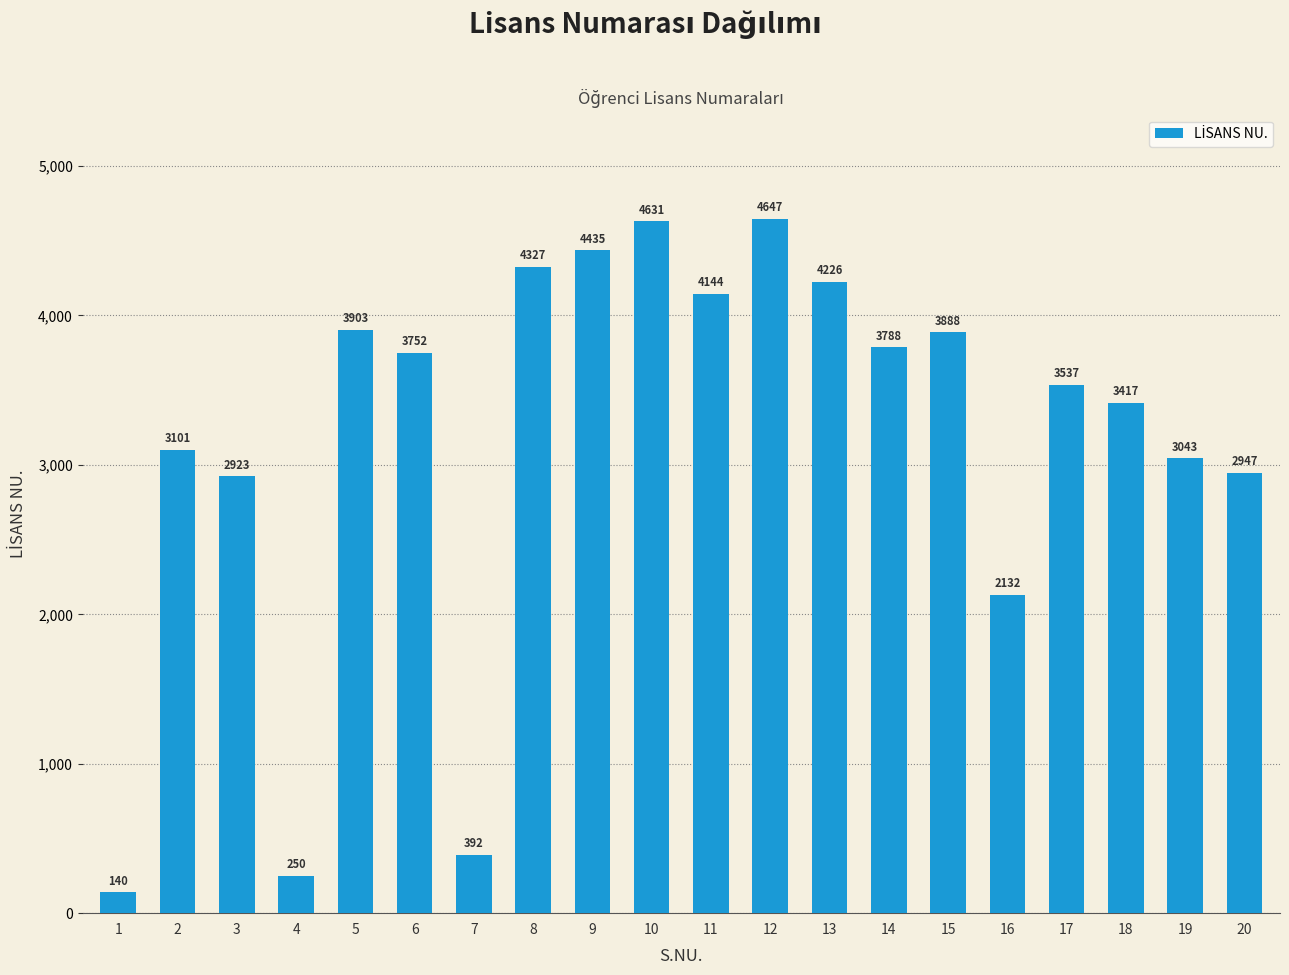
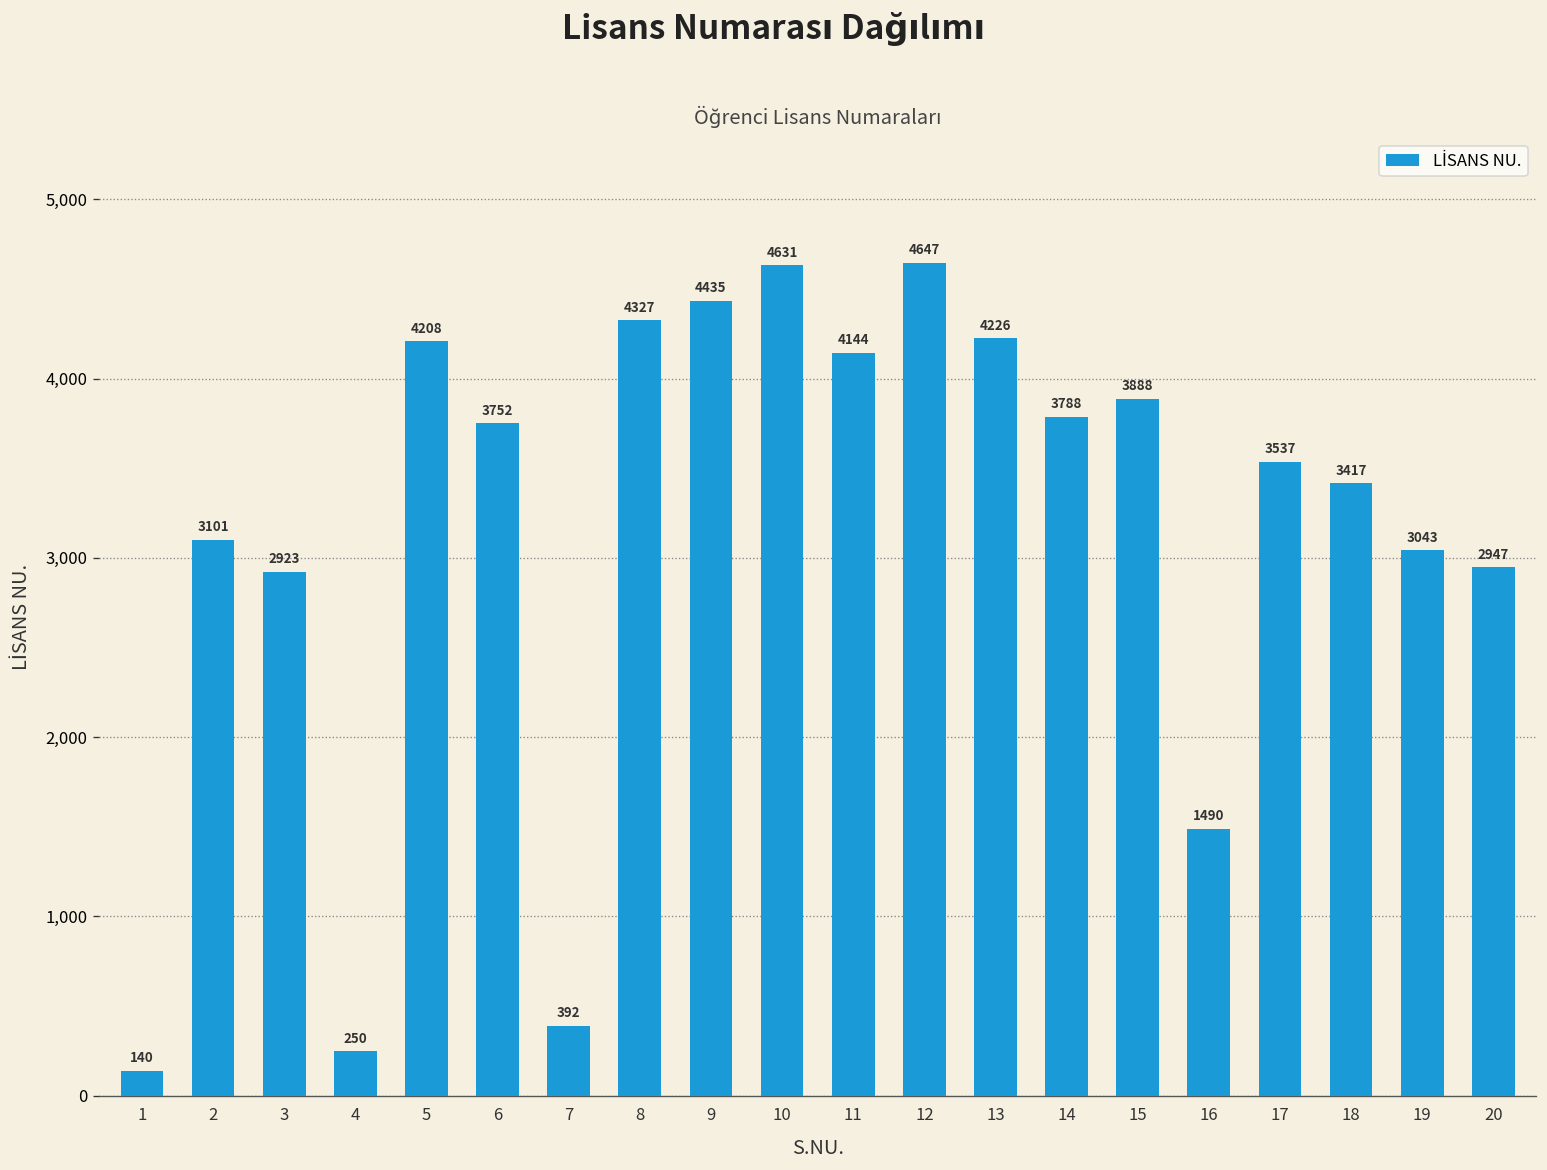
  {
    "1": 140,
    "2": 3101,
    "3": 2923,
    "4": 250,
-   "5": 3903,
+   "5": 4208,
    "6": 3752,
    "7": 392,
    "8": 4327,
    "9": 4435,
    "10": 4631,
    "11": 4144,
    "12": 4647,
    "13": 4226,
    "14": 3788,
    "15": 3888,
-   "16": 2132,
+   "16": 1490,
    "17": 3537,
    "18": 3417,
    "19": 3043,
    "20": 2947
  }
